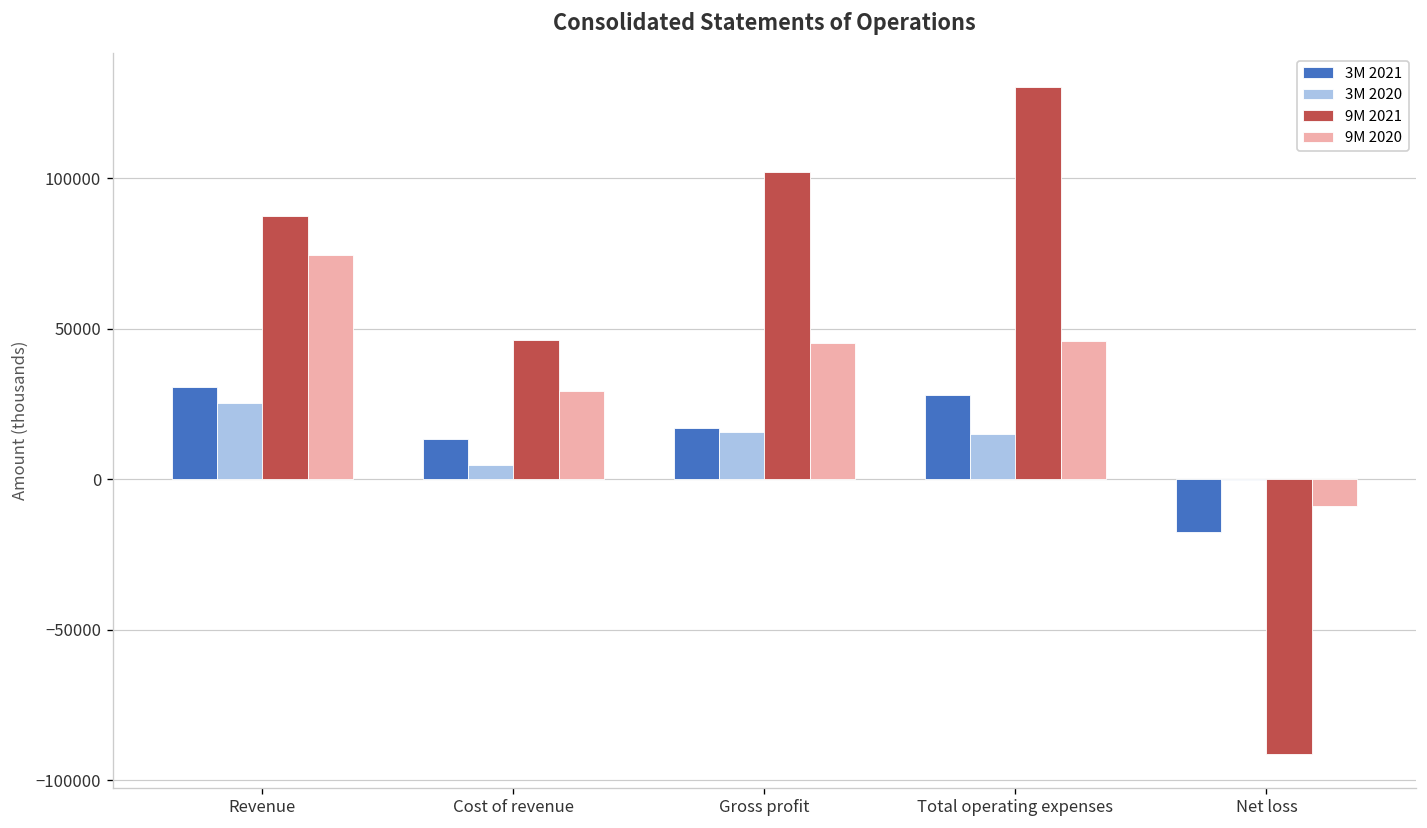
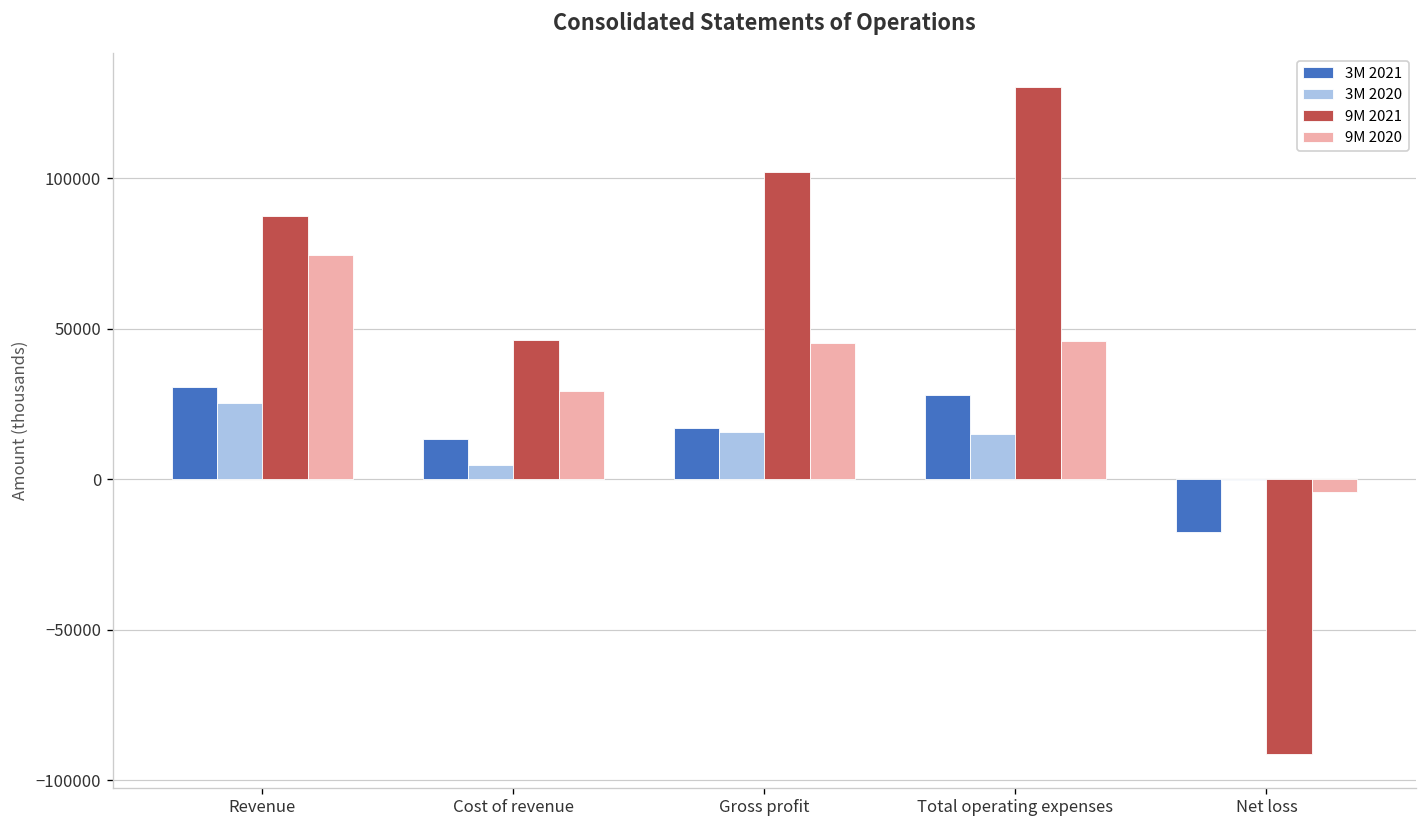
  {
    "3M 2021": {
      "Revenue": 31000,
      "Cost of revenue": 13000,
      "Gross profit": 17000,
      "Total operating expenses": 28000,
      "Net loss": -18000
    },
    "3M 2020": {
      "Revenue": 25000,
      "Cost of revenue": 5000,
      "Gross profit": 16000,
      "Total operating expenses": 15000
    },
    "9M 2021": {
      "Revenue": 87000,
      "Cost of revenue": 46000,
      "Gross profit": 102000,
      "Total operating expenses": 130000,
      "Net loss": -91000
    },
    "9M 2020": {
      "Revenue": 74000,
      "Cost of revenue": 29000,
      "Gross profit": 45000,
      "Total operating expenses": 46000,
-     "Net loss": -9000
+     "Net loss": -4000
    }
  }
